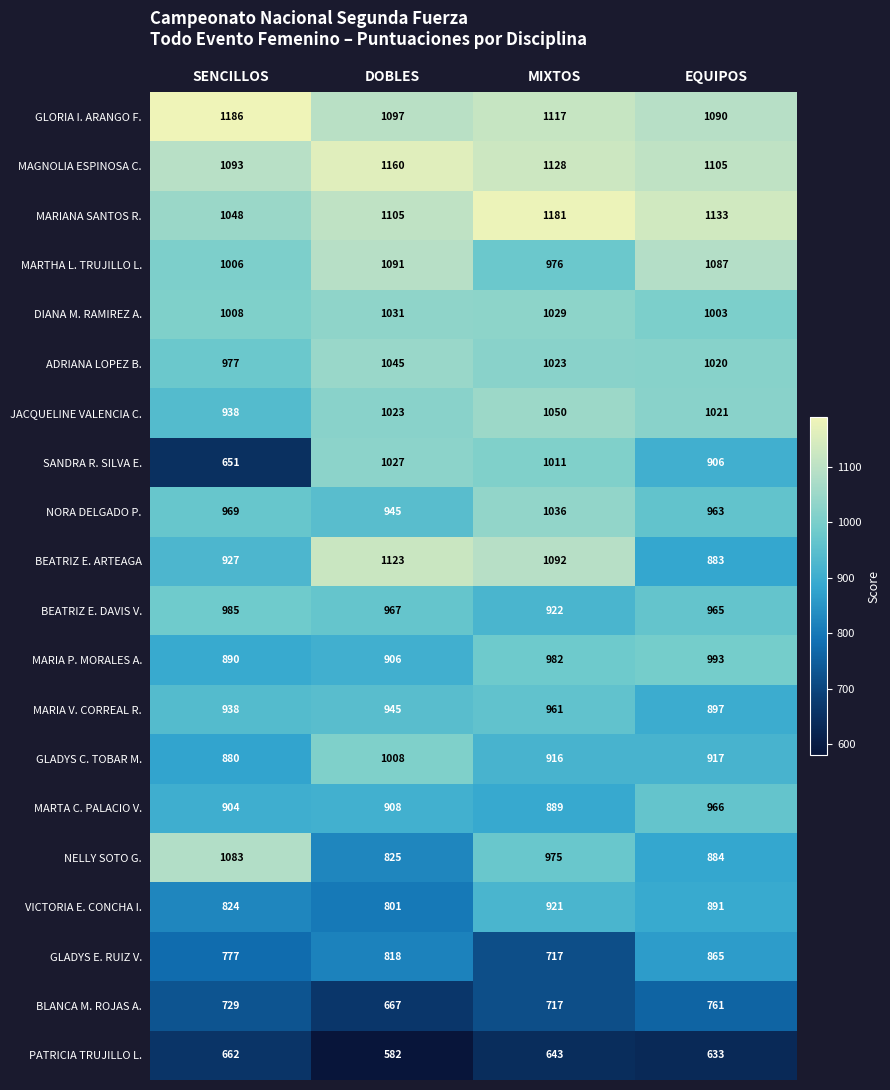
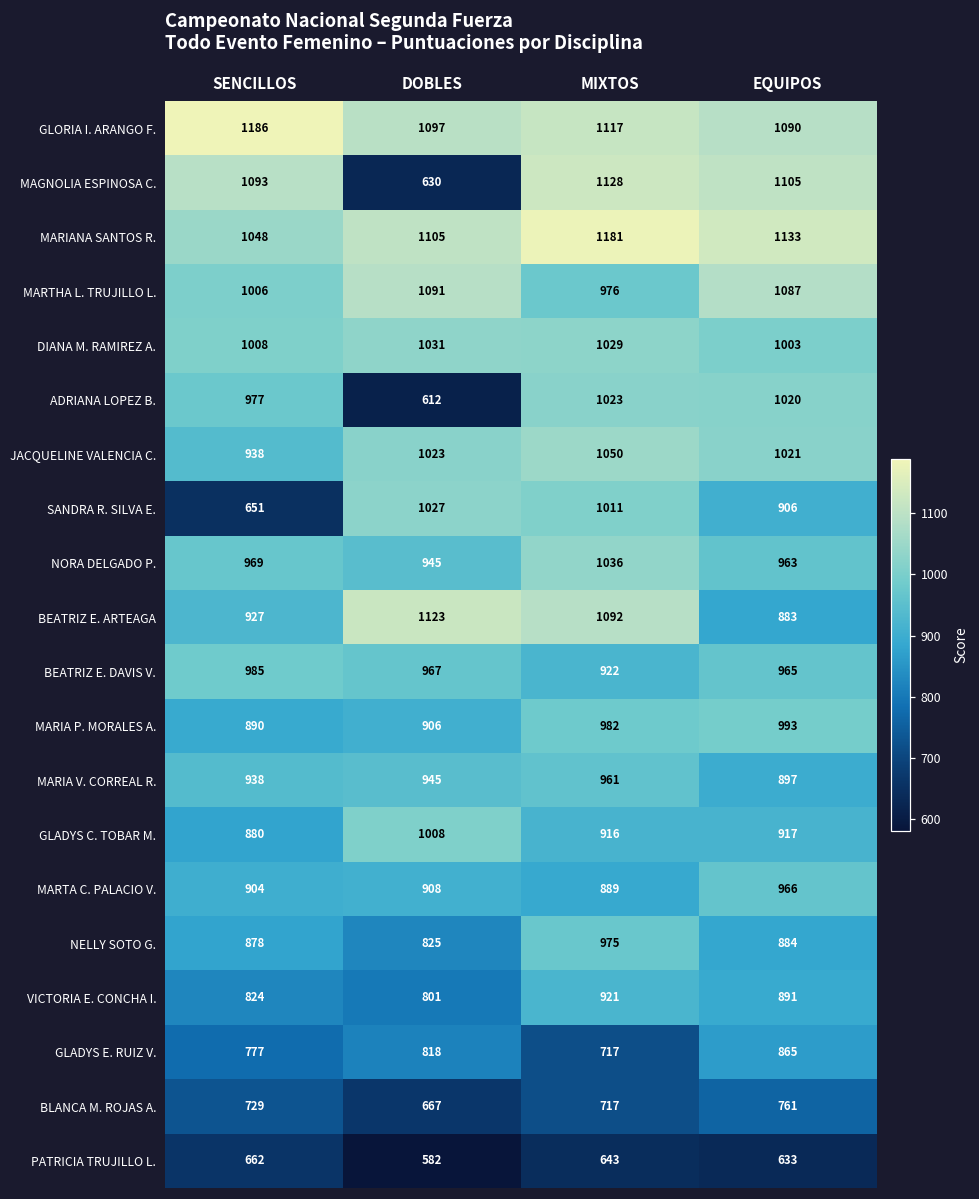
  {
    "GLORIA I. ARANGO F.": {
      "SENCILLOS": 1186,
      "DOBLES": 1097,
      "MIXTOS": 1117,
      "EQUIPOS": 1090
    },
    "MAGNOLIA ESPINOSA C.": {
      "SENCILLOS": 1093,
-     "DOBLES": 1160,
+     "DOBLES": 630,
      "MIXTOS": 1128,
      "EQUIPOS": 1105
    },
    "MARIANA SANTOS R.": {
      "SENCILLOS": 1048,
      "DOBLES": 1105,
      "MIXTOS": 1181,
      "EQUIPOS": 1133
    },
    "MARTHA L. TRUJILLO L.": {
      "SENCILLOS": 1006,
      "DOBLES": 1091,
      "MIXTOS": 976,
      "EQUIPOS": 1087
    },
    "DIANA M. RAMIREZ A.": {
      "SENCILLOS": 1008,
      "DOBLES": 1031,
      "MIXTOS": 1029,
      "EQUIPOS": 1003
    },
    "ADRIANA LOPEZ B.": {
      "SENCILLOS": 977,
-     "DOBLES": 1045,
+     "DOBLES": 612,
      "MIXTOS": 1023,
      "EQUIPOS": 1020
    },
    "JACQUELINE VALENCIA C.": {
      "SENCILLOS": 938,
      "DOBLES": 1023,
      "MIXTOS": 1050,
      "EQUIPOS": 1021
    },
    "SANDRA R. SILVA E.": {
      "SENCILLOS": 651,
      "DOBLES": 1027,
      "MIXTOS": 1011,
      "EQUIPOS": 906
    },
    "NORA DELGADO P.": {
      "SENCILLOS": 969,
      "DOBLES": 945,
      "MIXTOS": 1036,
      "EQUIPOS": 963
    },
    "BEATRIZ E. ARTEAGA": {
      "SENCILLOS": 927,
      "DOBLES": 1123,
      "MIXTOS": 1092,
      "EQUIPOS": 883
    },
    "BEATRIZ E. DAVIS V.": {
      "SENCILLOS": 985,
      "DOBLES": 967,
      "MIXTOS": 922,
      "EQUIPOS": 965
    },
    "MARIA P. MORALES A.": {
      "SENCILLOS": 890,
      "DOBLES": 906,
      "MIXTOS": 982,
      "EQUIPOS": 993
    },
    "MARIA V. CORREAL R.": {
      "SENCILLOS": 938,
      "DOBLES": 945,
      "MIXTOS": 961,
      "EQUIPOS": 897
    },
    "GLADYS C. TOBAR M.": {
      "SENCILLOS": 880,
      "DOBLES": 1008,
      "MIXTOS": 916,
      "EQUIPOS": 917
    },
    "MARTA C. PALACIO V.": {
      "SENCILLOS": 904,
      "DOBLES": 908,
      "MIXTOS": 889,
      "EQUIPOS": 966
    },
    "NELLY SOTO G.": {
-     "SENCILLOS": 1083,
+     "SENCILLOS": 878,
      "DOBLES": 825,
      "MIXTOS": 975,
      "EQUIPOS": 884
    },
    "VICTORIA E. CONCHA I.": {
      "SENCILLOS": 824,
      "DOBLES": 801,
      "MIXTOS": 921,
      "EQUIPOS": 891
    },
    "GLADYS E. RUIZ V.": {
      "SENCILLOS": 777,
      "DOBLES": 818,
      "MIXTOS": 717,
      "EQUIPOS": 865
    },
    "BLANCA M. ROJAS A.": {
      "SENCILLOS": 729,
      "DOBLES": 667,
      "MIXTOS": 717,
      "EQUIPOS": 761
    },
    "PATRICIA TRUJILLO L.": {
      "SENCILLOS": 662,
      "DOBLES": 582,
      "MIXTOS": 643,
      "EQUIPOS": 633
    }
  }
